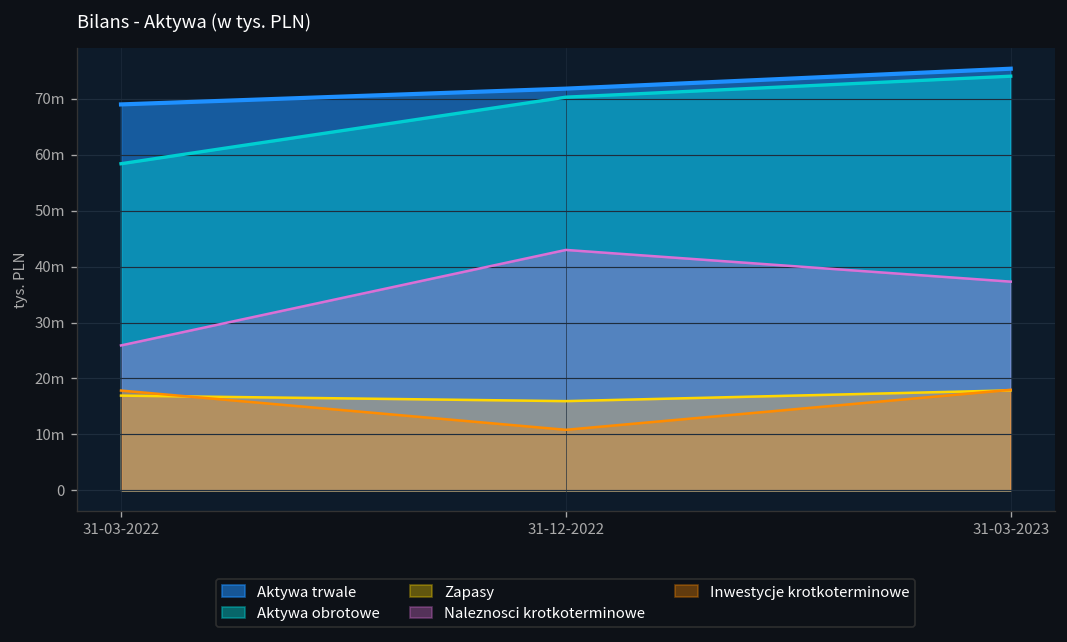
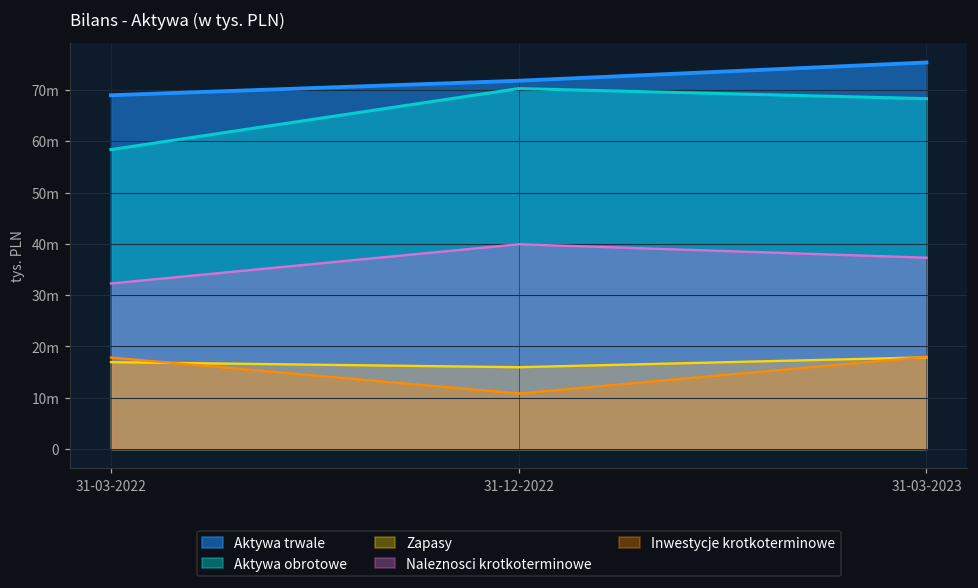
  {
    "Aktywa trwale": {
      "31-03-2022": "69m",
      "31-12-2022": "72m",
      "31-03-2023": "75m"
    },
    "Aktywa obrotowe": {
      "31-03-2022": "58m",
      "31-12-2022": "70m",
-     "31-03-2023": "74m"
+     "31-03-2023": "68m"
    },
    "Naleznosci krotkoterminowe": {
-     "31-03-2022": "26m",
-     "31-12-2022": "43m",
+     "31-03-2022": "32m",
+     "31-12-2022": "40m",
      "31-03-2023": "37m"
    }
  }
